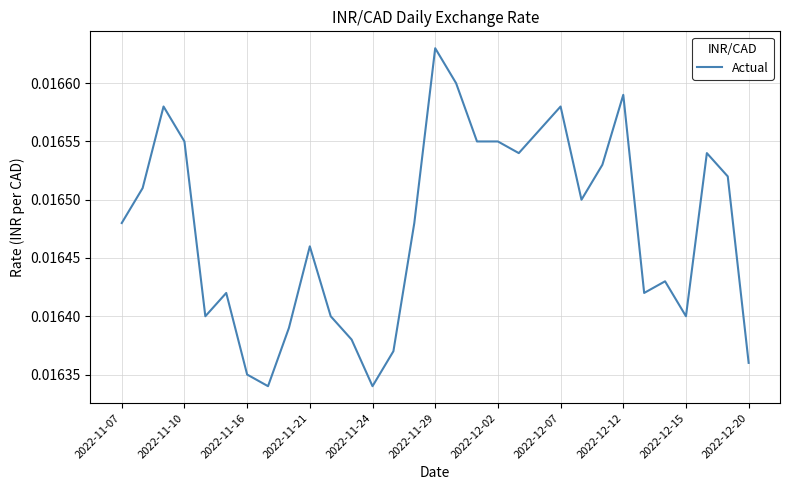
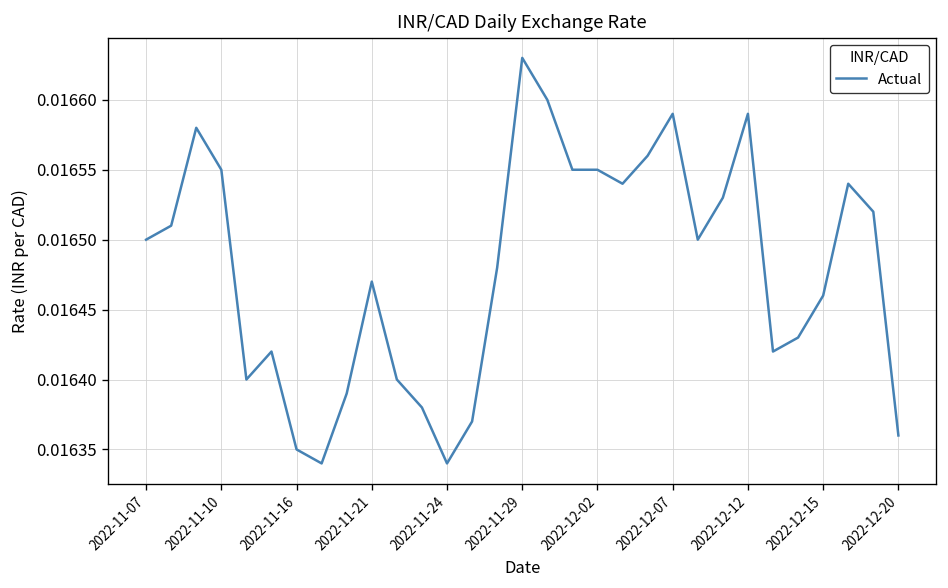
  {
-   "2022-11-07": 0.01648,
+   "2022-11-07": 0.01650,
    "2022-11-10": 0.01655,
    "2022-11-16": 0.01635,
-   "2022-11-21": 0.01646,
+   "2022-11-21": 0.01647,
    "2022-11-24": 0.01634,
    "2022-11-29": 0.01663,
    "2022-12-02": 0.01655,
-   "2022-12-07": 0.01658,
+   "2022-12-07": 0.01659,
    "2022-12-12": 0.01659,
-   "2022-12-15": 0.01640,
+   "2022-12-15": 0.01646,
    "2022-12-20": 0.01636
  }
